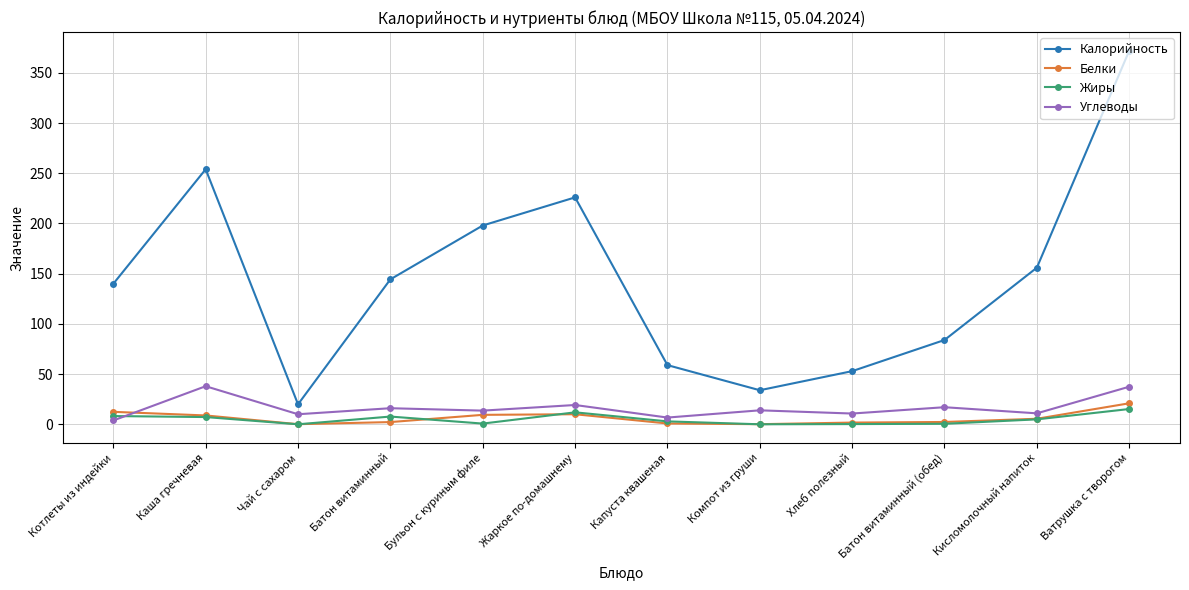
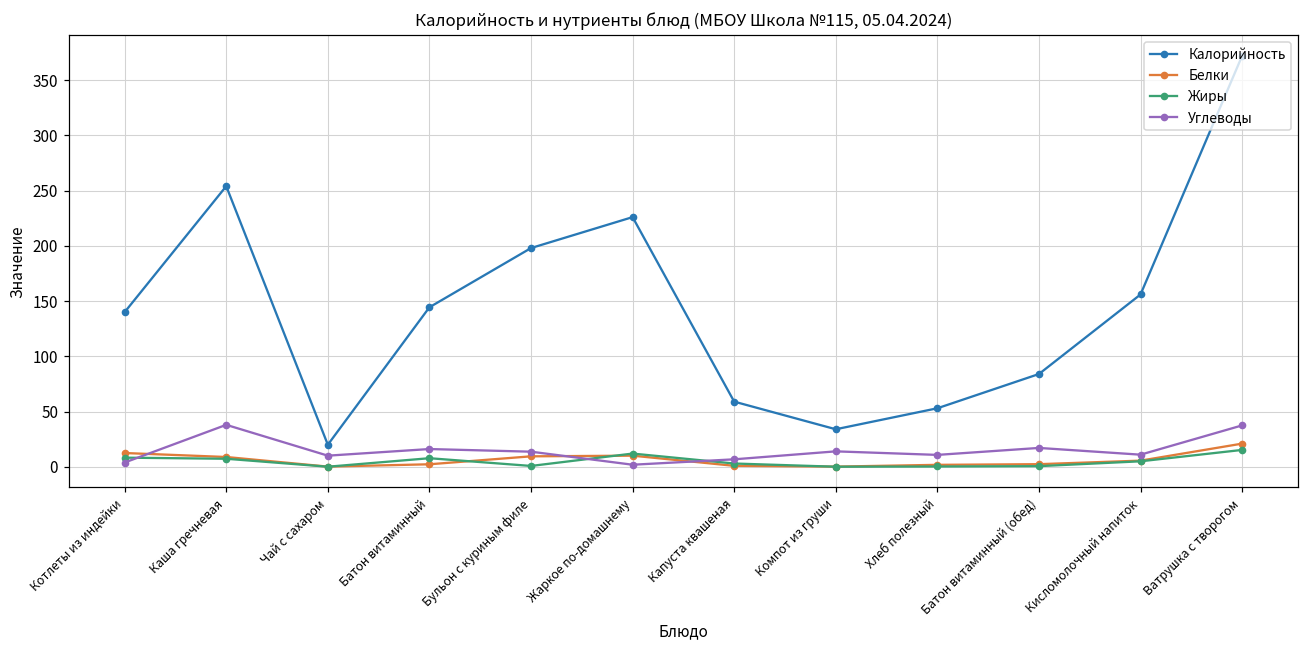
  {
    "Калорийность": {
      "Котлеты из индейки": 140,
      "Каша гречневая": 254,
      "Чай с сахаром": 20,
      "Батон витаминный": 144,
      "Бульон с куриным филе": 198,
      "Жаркое по-домашнему": 226,
      "Капуста квашеная": 59,
      "Компот из груши": 34,
      "Хлеб полезный": 53,
      "Батон витаминный (обед)": 84,
      "Кисломолочный напиток": 156
    },
    "Белки": {
      "Котлеты из индейки": 13,
      "Батон витаминный": 2,
      "Бульон с куриным филе": 10,
      "Ватрушка с творогом": 21
    },
    "Жиры": {
      "Котлеты из индейки": 8,
      "Батон витаминный": 8,
      "Бульон с куриным филе": 1,
      "Ватрушка с творогом": 15
    },
    "Углеводы": {
      "Котлеты из индейки": 4,
      "Каша гречневая": 38,
      "Чай с сахаром": 10,
      "Батон витаминный": 16,
      "Бульон с куриным филе": 14,
-     "Жаркое по-домашнему": 19,
+     "Жаркое по-домашнему": 2,
      "Капуста квашеная": 7,
      "Компот из груши": 14,
      "Хлеб полезный": 11,
      "Батон витаминный (обед)": 17,
      "Кисломолочный напиток": 11,
      "Ватрушка с творогом": 38
    }
  }
